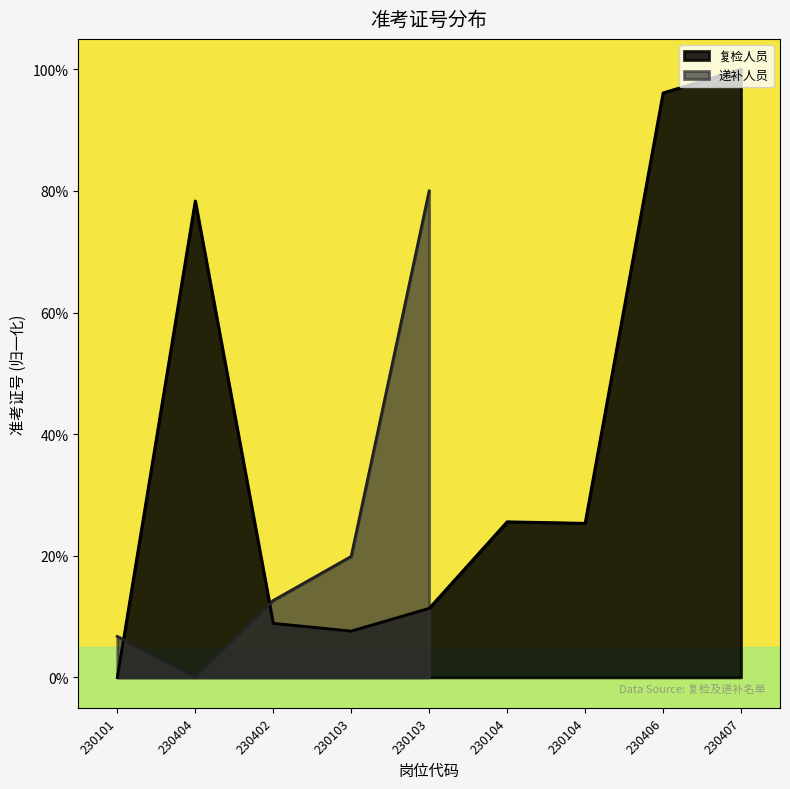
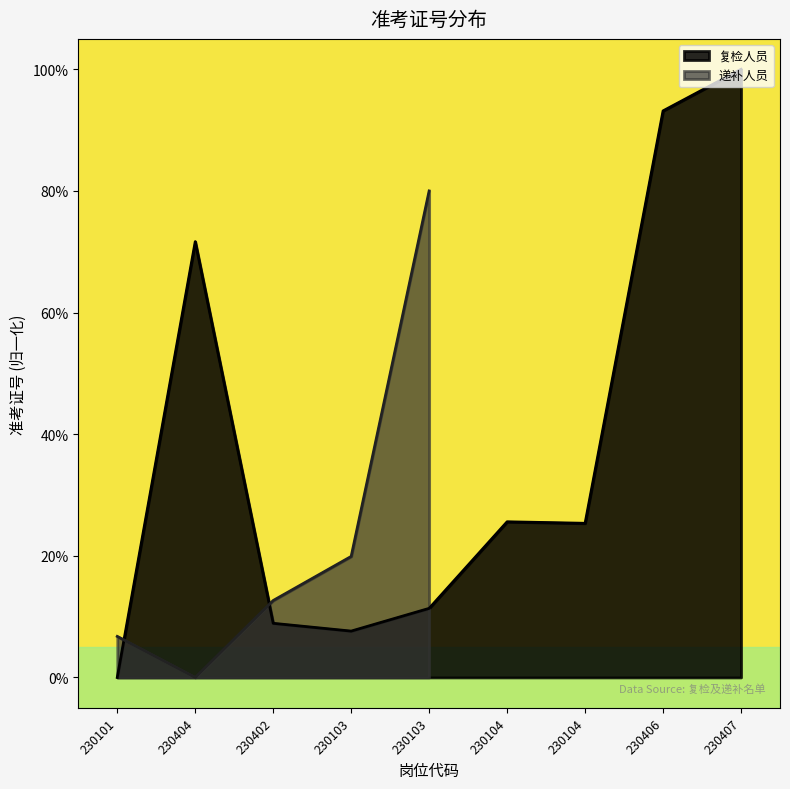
  {
    "复检人员": {
-     "230404": "78%",
+     "230404": "72%",
      "230402": "9%",
-     "230406": "96%"
+     "230406": "93%"
    },
    "递补人员": {
      "230101": "7%",
      "230402": "13%"
    }
  }
